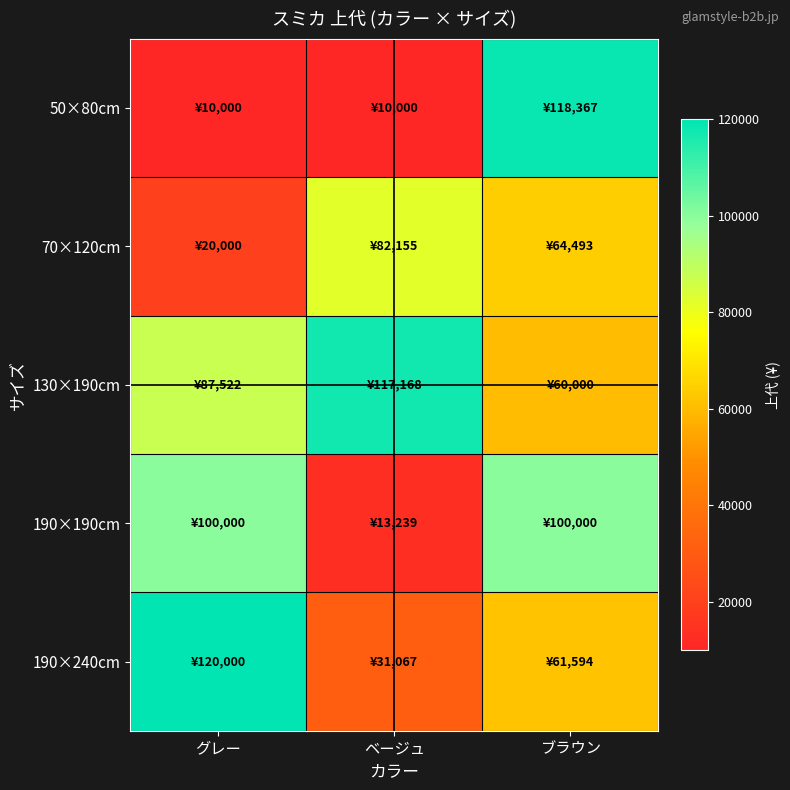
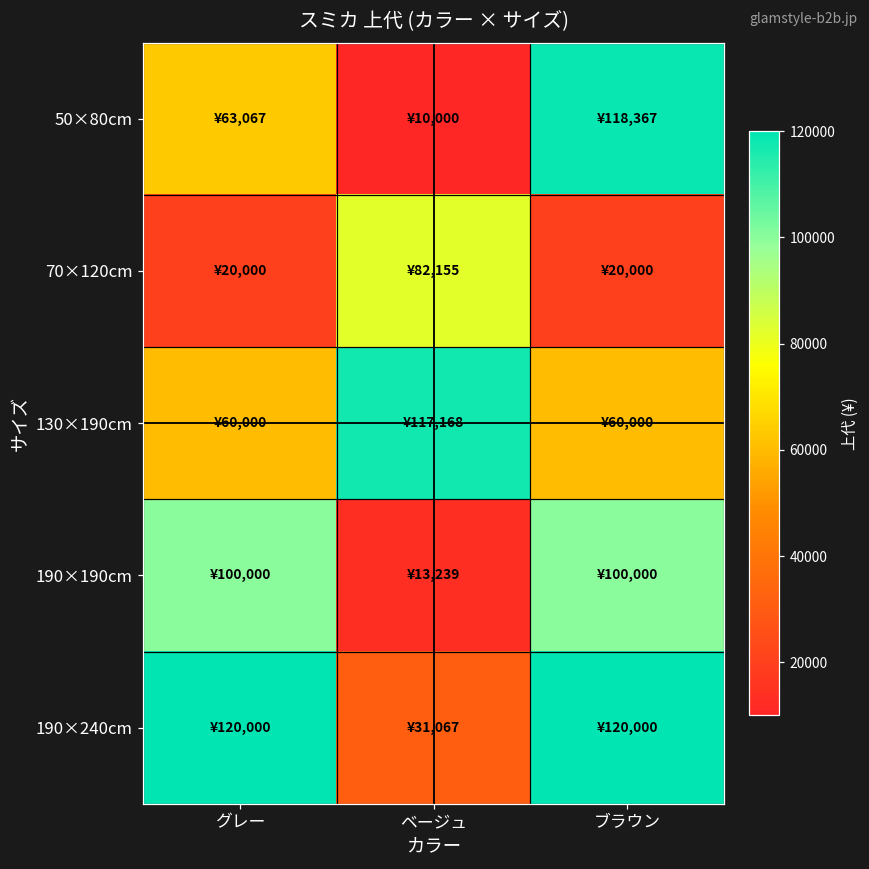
  {
    "50×80cm": {
-     "グレー": "¥10,000",
+     "グレー": "¥63,067",
      "ベージュ": "¥10,000",
      "ブラウン": "¥118,367"
    },
    "70×120cm": {
      "グレー": "¥20,000",
      "ベージュ": "¥82,155",
-     "ブラウン": "¥64,493"
+     "ブラウン": "¥20,000"
    },
    "130×190cm": {
-     "グレー": "¥87,522",
+     "グレー": "¥60,000",
      "ベージュ": "¥117,168",
      "ブラウン": "¥60,000"
    },
    "190×190cm": {
      "グレー": "¥100,000",
      "ベージュ": "¥13,239",
      "ブラウン": "¥100,000"
    },
    "190×240cm": {
      "グレー": "¥120,000",
      "ベージュ": "¥31,067",
-     "ブラウン": "¥61,594"
+     "ブラウン": "¥120,000"
    }
  }
